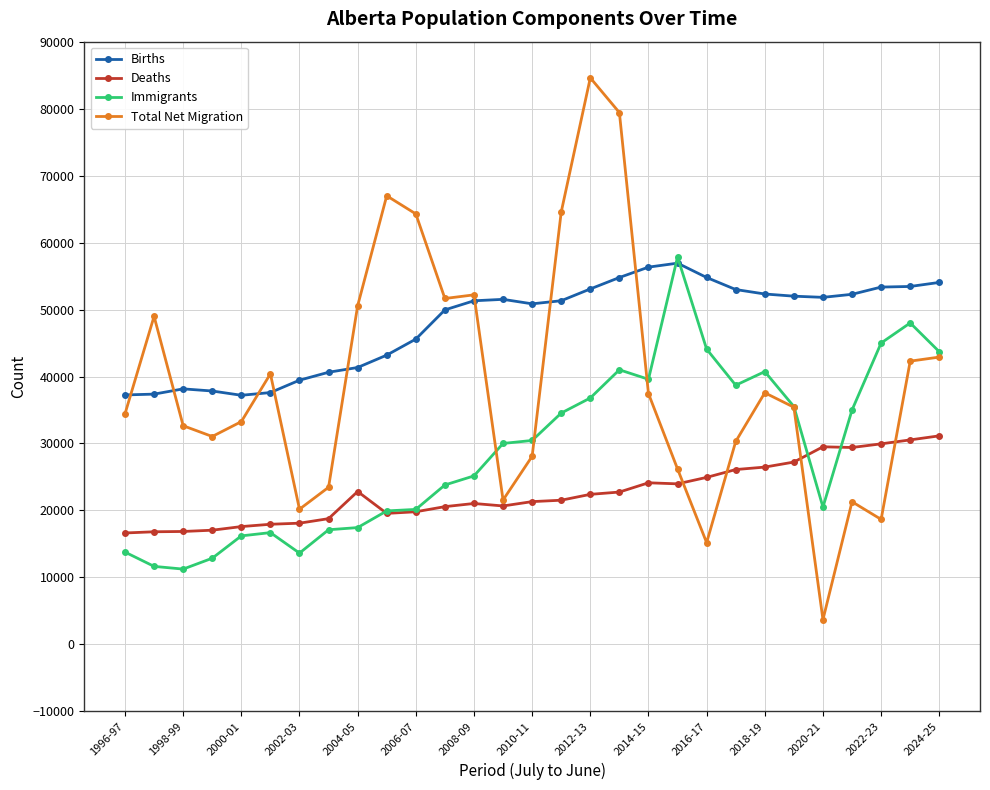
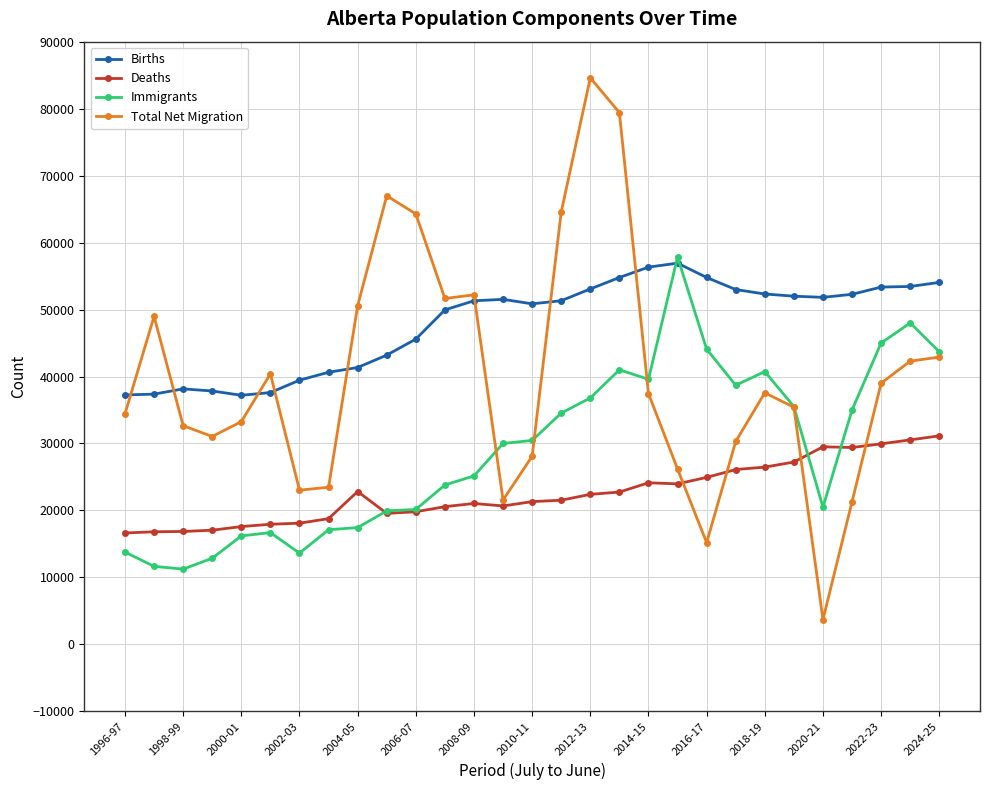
  {
    "Births": {
      "1996-97": 37000,
      "1998-99": 38000,
      "2000-01": 37000,
      "2002-03": 39000,
      "2004-05": 41000,
      "2006-07": 46000,
      "2008-09": 51000,
      "2010-11": 51000,
      "2012-13": 53000,
      "2014-15": 56000,
      "2016-17": 55000,
      "2018-19": 52000,
      "2020-21": 52000,
      "2022-23": 53000,
      "2024-25": 54000
    },
    "Deaths": {
      "1996-97": 17000,
      "1998-99": 17000,
      "2000-01": 18000,
      "2002-03": 18000,
      "2004-05": 23000,
      "2008-09": 21000,
      "2010-11": 21000,
      "2012-13": 22000,
      "2014-15": 24000,
      "2016-17": 25000,
      "2018-19": 26000,
      "2020-21": 30000,
      "2022-23": 30000,
      "2024-25": 31000
    },
    "Immigrants": {
      "1996-97": 14000,
      "1998-99": 11000,
      "2000-01": 16000,
      "2002-03": 14000,
      "2004-05": 17000,
      "2008-09": 25000,
      "2010-11": 30000,
      "2012-13": 37000,
      "2014-15": 40000,
      "2016-17": 44000,
      "2018-19": 41000,
      "2020-21": 21000,
      "2022-23": 45000,
      "2024-25": 44000
    },
    "Total Net Migration": {
      "1996-97": 34000,
      "1998-99": 33000,
      "2000-01": 33000,
-     "2002-03": 20000,
+     "2002-03": 23000,
      "2004-05": 51000,
      "2006-07": 64000,
      "2008-09": 52000,
      "2010-11": 28000,
      "2012-13": 85000,
      "2014-15": 37000,
      "2016-17": 15000,
      "2018-19": 38000,
      "2020-21": 4000,
-     "2022-23": 19000,
+     "2022-23": 39000,
      "2024-25": 43000
    }
  }
